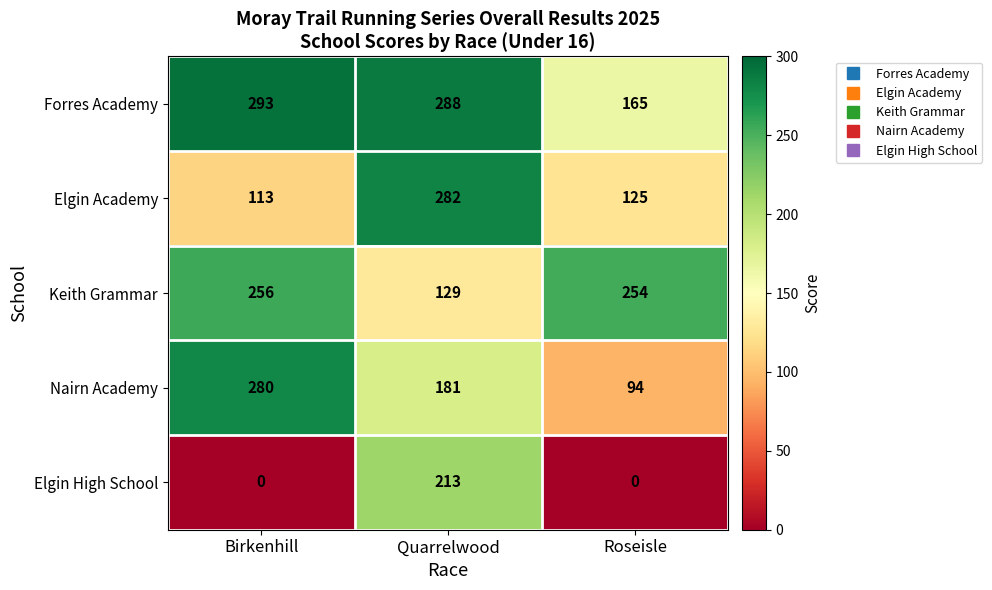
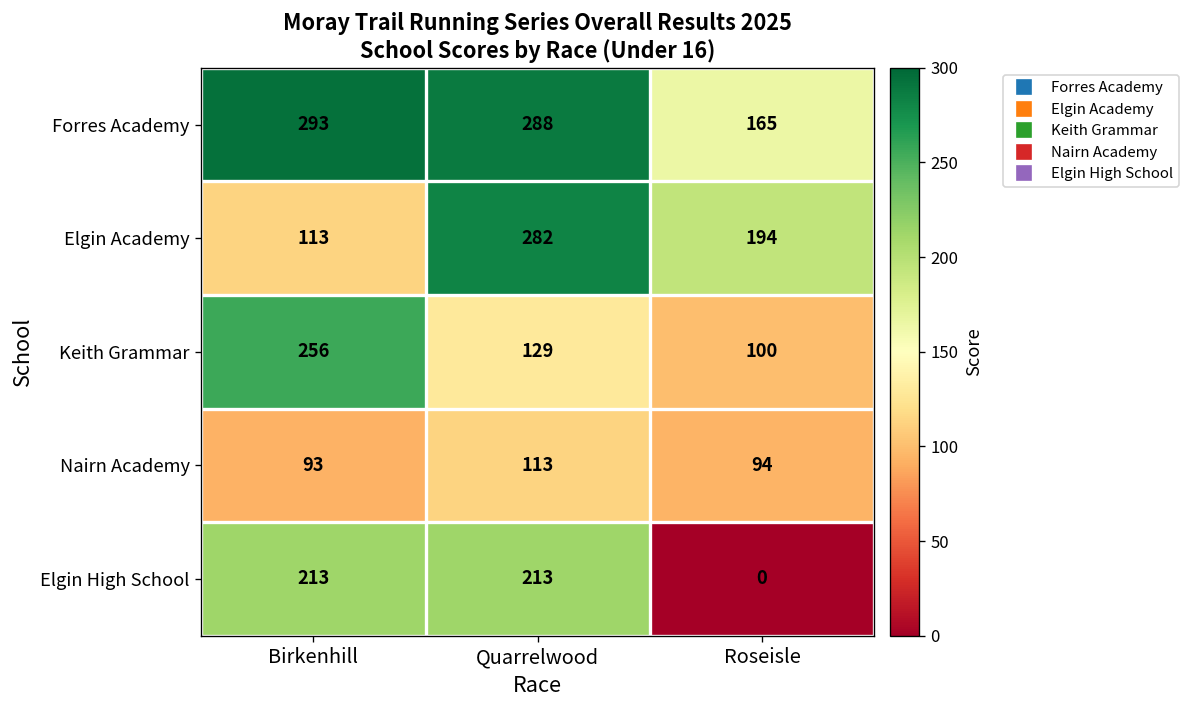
  {
    "Forres Academy": {
      "Birkenhill": 293,
      "Quarrelwood": 288,
      "Roseisle": 165
    },
    "Elgin Academy": {
      "Birkenhill": 113,
      "Quarrelwood": 282,
-     "Roseisle": 125
+     "Roseisle": 194
    },
    "Keith Grammar": {
      "Birkenhill": 256,
      "Quarrelwood": 129,
-     "Roseisle": 254
+     "Roseisle": 100
    },
    "Nairn Academy": {
-     "Birkenhill": 280,
-     "Quarrelwood": 181,
+     "Birkenhill": 93,
+     "Quarrelwood": 113,
      "Roseisle": 94
    },
    "Elgin High School": {
-     "Birkenhill": 0,
+     "Birkenhill": 213,
      "Quarrelwood": 213,
      "Roseisle": 0
    }
  }
